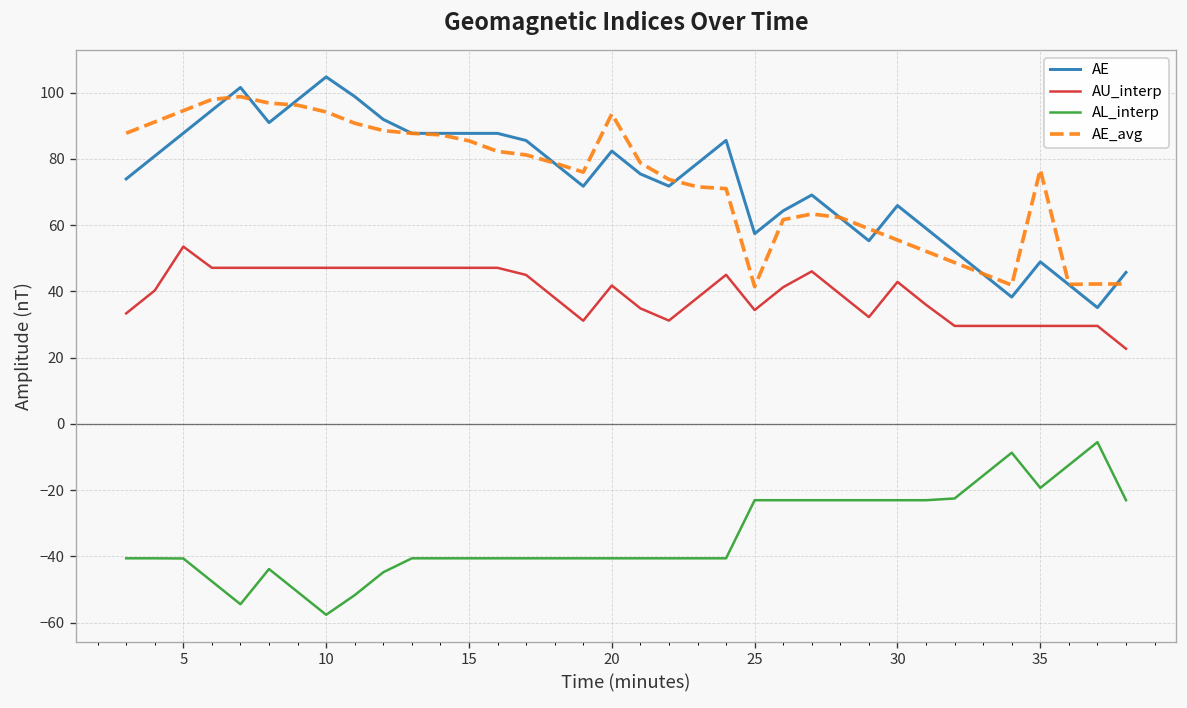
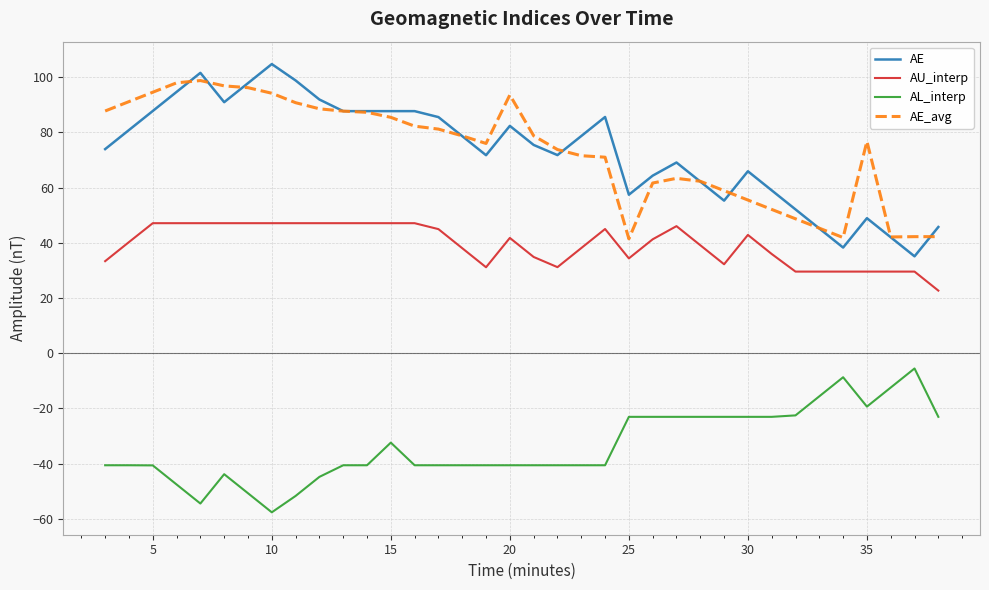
  {
    "AE": {
      "5": 88,
      "10": 105,
      "15": 88,
      "20": 82,
      "25": 57,
      "30": 66,
      "35": 49
    },
    "AU_interp": {
-     "5": 54,
+     "5": 47,
      "10": 47,
      "15": 47,
      "20": 42,
      "25": 34,
      "30": 43,
      "35": 30
    },
    "AL_interp": {
      "5": -41,
      "10": -58,
-     "15": -41,
+     "15": -32,
      "20": -41,
      "25": -23,
      "30": -23,
      "35": -19
    },
    "AE_avg": {
      "5": 95,
      "10": 94,
      "15": 85,
      "20": 94,
      "25": 41,
      "30": 56,
      "35": 77
    }
  }
